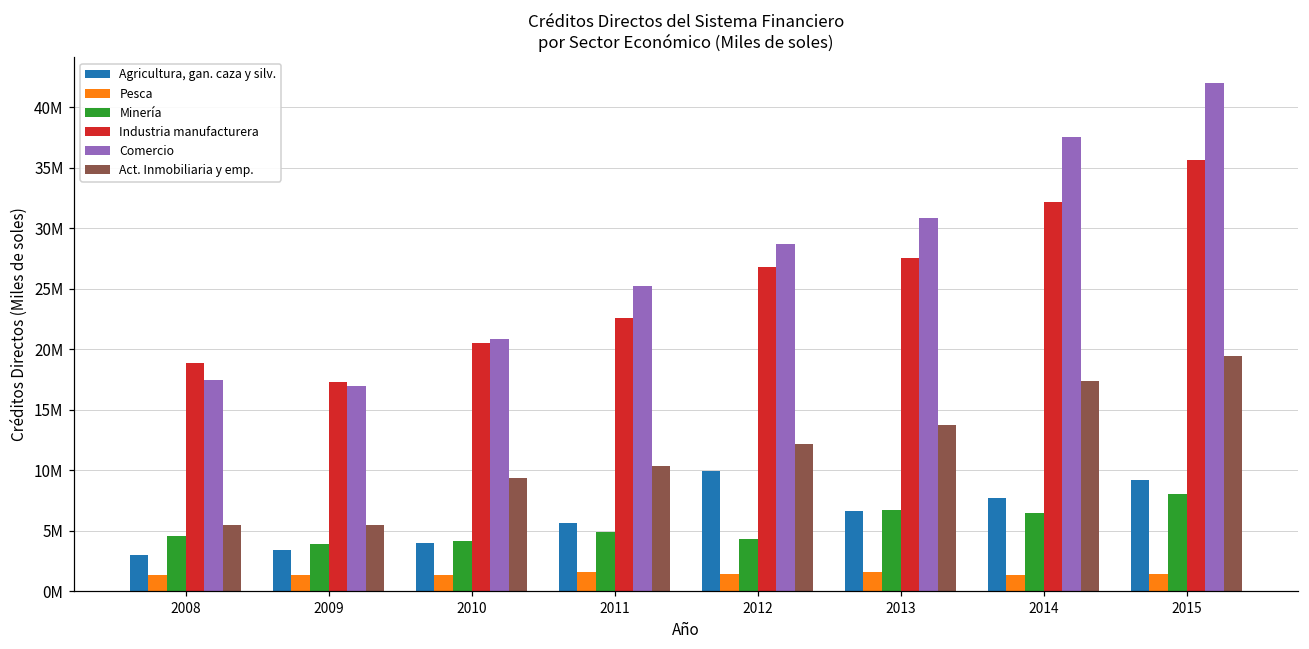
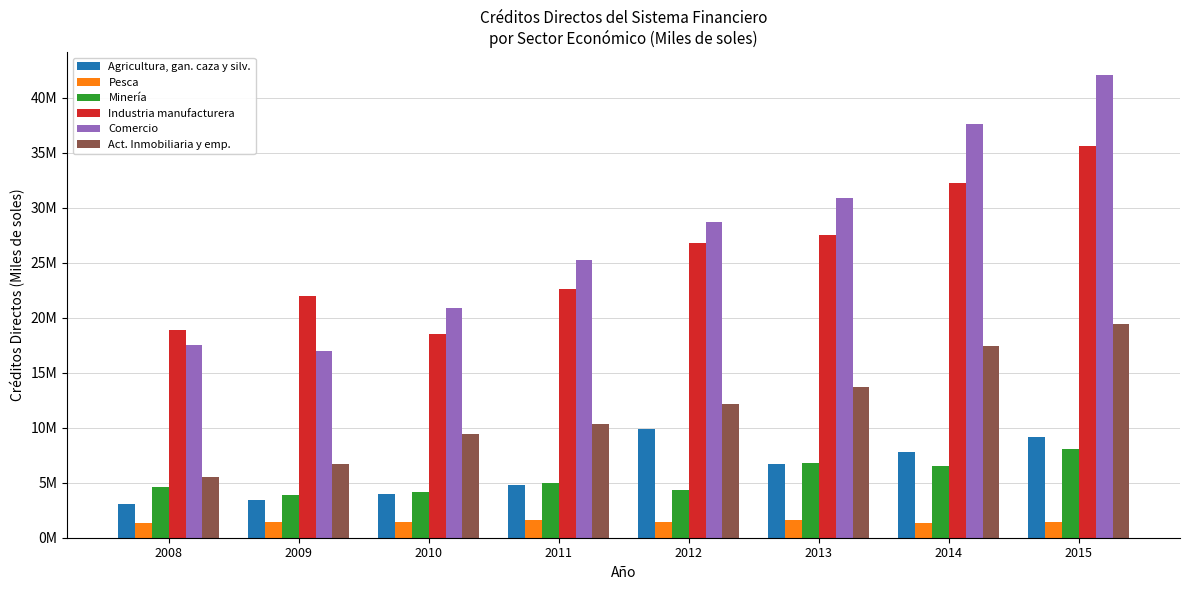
  {
    "Agricultura, gan. caza y silv.": {
      "2008": 3000000,
      "2009": 3400000,
      "2010": 4000000,
-     "2011": 5700000,
+     "2011": 4800000,
      "2012": 9900000,
      "2013": 6700000,
      "2014": 7800000,
      "2015": 9200000
    },
    "Pesca": {
      "2008": 1300000,
      "2009": 1400000,
      "2010": 1400000,
      "2011": 1600000,
      "2012": 1400000,
      "2013": 1600000,
      "2014": 1400000,
      "2015": 1500000
    },
    "Minería": {
      "2008": 4600000,
      "2009": 3900000,
      "2010": 4200000,
      "2011": 4900000,
      "2012": 4300000,
      "2013": 6800000,
      "2014": 6500000,
      "2015": 8100000
    },
    "Industria manufacturera": {
      "2008": 18900000,
-     "2009": 17300000,
-     "2010": 20500000,
+     "2009": 22000000,
+     "2010": 18500000,
      "2011": 22600000,
      "2012": 26800000,
      "2013": 27500000,
      "2014": 32200000,
      "2015": 35600000
    },
    "Comercio": {
      "2008": 17500000,
      "2009": 16900000,
      "2010": 20900000,
      "2011": 25200000,
      "2012": 28700000,
      "2013": 30800000,
      "2014": 37600000,
      "2015": 42000000
    },
    "Act. Inmobiliaria y emp.": {
      "2008": 5500000,
-     "2009": 5500000,
+     "2009": 6700000,
      "2010": 9400000,
      "2011": 10300000,
      "2012": 12200000,
      "2013": 13700000,
      "2014": 17400000,
      "2015": 19400000
    }
  }
